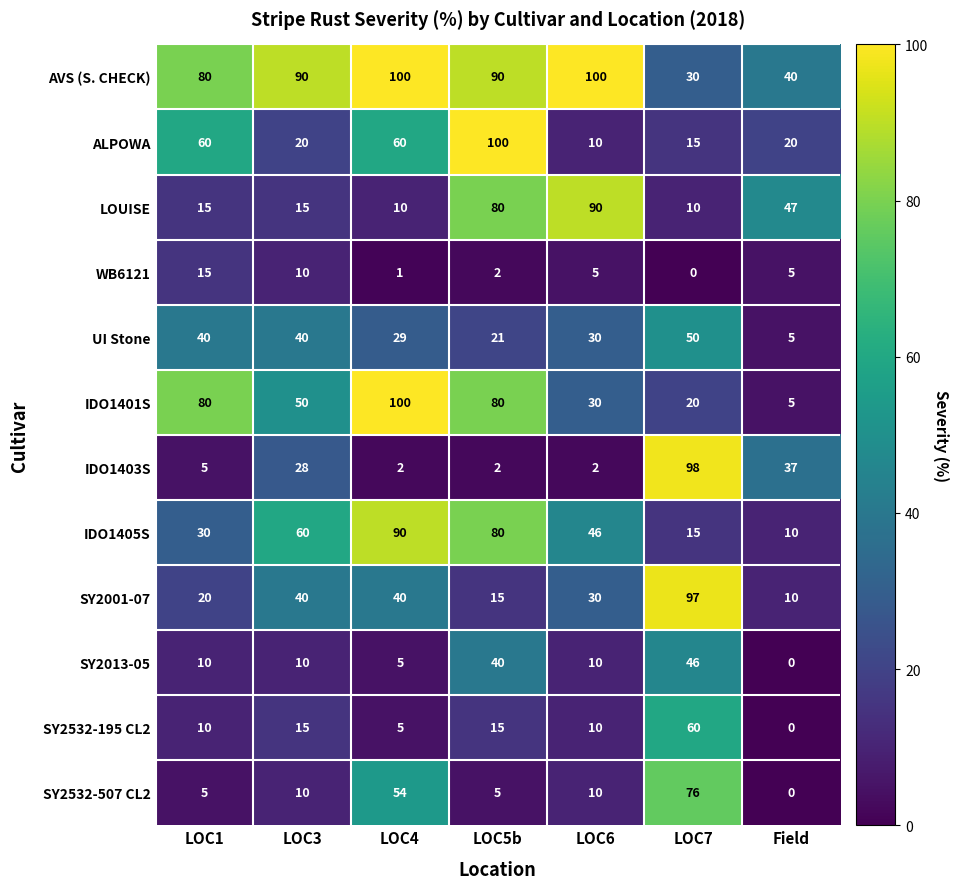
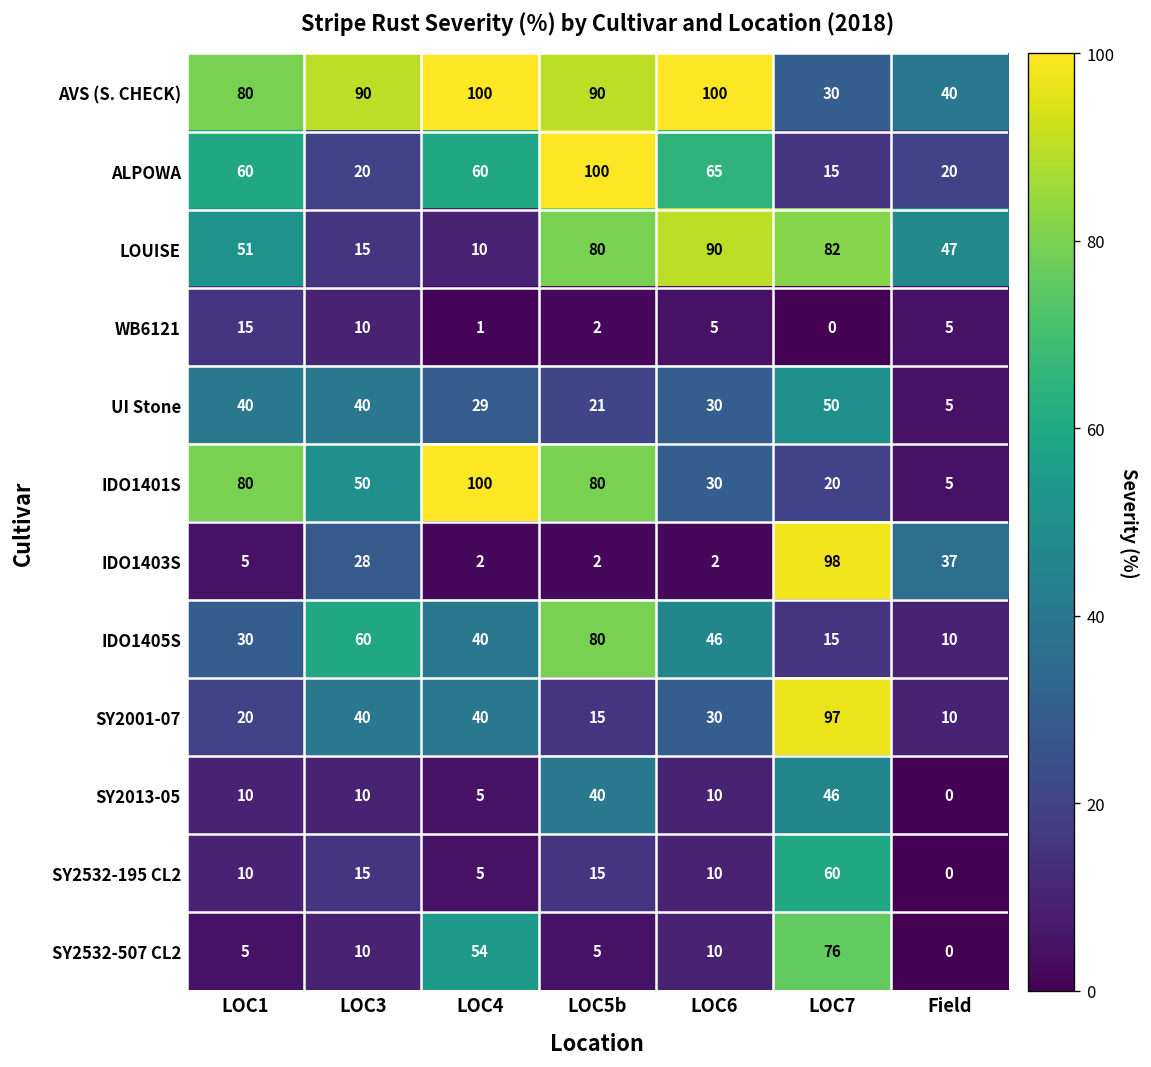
  {
    "AVS (S. CHECK)": {
      "LOC1": 80,
      "LOC3": 90,
      "LOC4": 100,
      "LOC5b": 90,
      "LOC6": 100,
      "LOC7": 30,
      "Field": 40
    },
    "ALPOWA": {
      "LOC1": 60,
      "LOC3": 20,
      "LOC4": 60,
      "LOC5b": 100,
-     "LOC6": 10,
+     "LOC6": 65,
      "LOC7": 15,
      "Field": 20
    },
    "LOUISE": {
-     "LOC1": 15,
+     "LOC1": 51,
      "LOC3": 15,
      "LOC4": 10,
      "LOC5b": 80,
      "LOC6": 90,
-     "LOC7": 10,
+     "LOC7": 82,
      "Field": 47
    },
    "WB6121": {
      "LOC1": 15,
      "LOC3": 10,
      "LOC4": 1,
      "LOC5b": 2,
      "LOC6": 5,
      "LOC7": 0,
      "Field": 5
    },
    "UI Stone": {
      "LOC1": 40,
      "LOC3": 40,
      "LOC4": 29,
      "LOC5b": 21,
      "LOC6": 30,
      "LOC7": 50,
      "Field": 5
    },
    "IDO1401S": {
      "LOC1": 80,
      "LOC3": 50,
      "LOC4": 100,
      "LOC5b": 80,
      "LOC6": 30,
      "LOC7": 20,
      "Field": 5
    },
    "IDO1403S": {
      "LOC1": 5,
      "LOC3": 28,
      "LOC4": 2,
      "LOC5b": 2,
      "LOC6": 2,
      "LOC7": 98,
      "Field": 37
    },
    "IDO1405S": {
      "LOC1": 30,
      "LOC3": 60,
-     "LOC4": 90,
+     "LOC4": 40,
      "LOC5b": 80,
      "LOC6": 46,
      "LOC7": 15,
      "Field": 10
    },
    "SY2001-07": {
      "LOC1": 20,
      "LOC3": 40,
      "LOC4": 40,
      "LOC5b": 15,
      "LOC6": 30,
      "LOC7": 97,
      "Field": 10
    },
    "SY2013-05": {
      "LOC1": 10,
      "LOC3": 10,
      "LOC4": 5,
      "LOC5b": 40,
      "LOC6": 10,
      "LOC7": 46,
      "Field": 0
    },
    "SY2532-195 CL2": {
      "LOC1": 10,
      "LOC3": 15,
      "LOC4": 5,
      "LOC5b": 15,
      "LOC6": 10,
      "LOC7": 60,
      "Field": 0
    },
    "SY2532-507 CL2": {
      "LOC1": 5,
      "LOC3": 10,
      "LOC4": 54,
      "LOC5b": 5,
      "LOC6": 10,
      "LOC7": 76,
      "Field": 0
    }
  }
